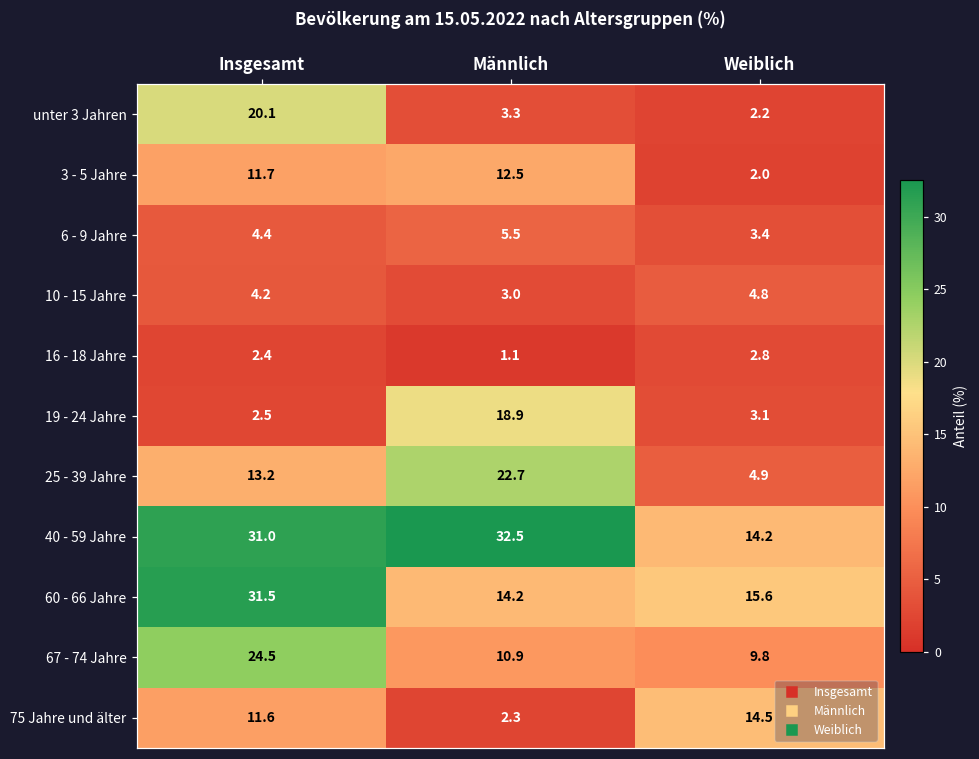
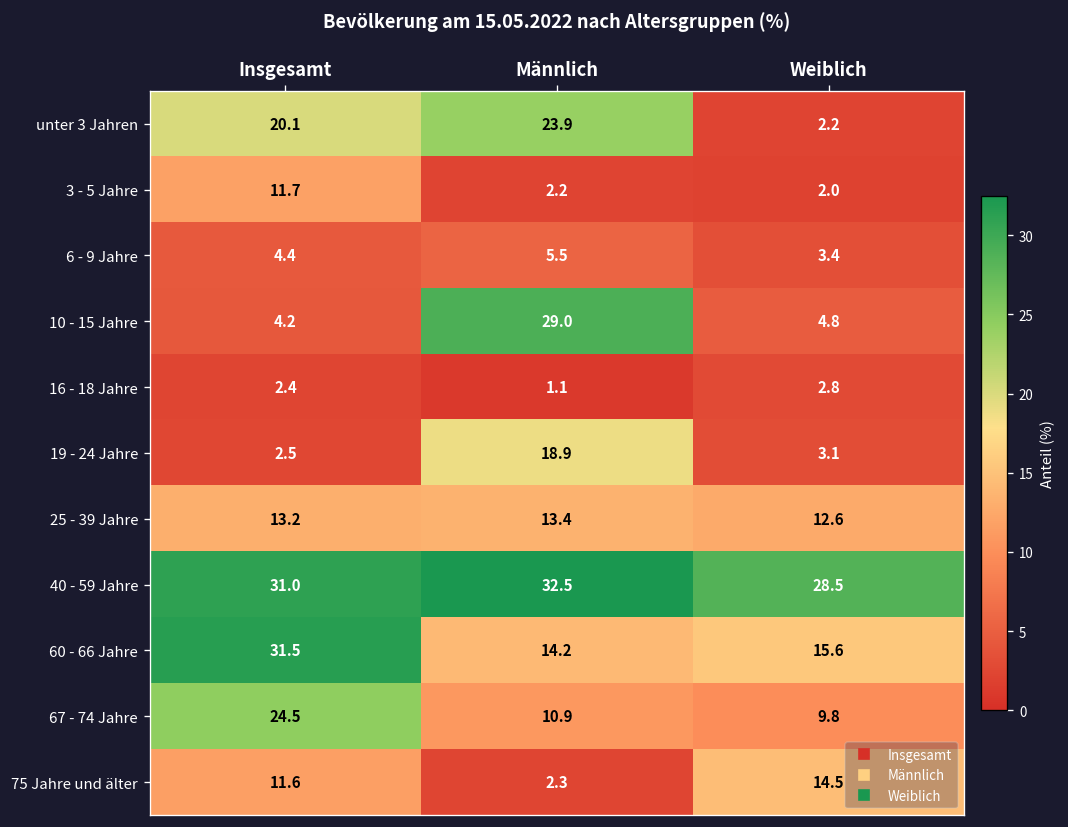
  {
    "unter 3 Jahren": {
      "Insgesamt": 20.1,
-     "Männlich": 3.3,
+     "Männlich": 23.9,
      "Weiblich": 2.2
    },
    "3 - 5 Jahre": {
      "Insgesamt": 11.7,
-     "Männlich": 12.5,
+     "Männlich": 2.2,
      "Weiblich": 2.0
    },
    "6 - 9 Jahre": {
      "Insgesamt": 4.4,
      "Männlich": 5.5,
      "Weiblich": 3.4
    },
    "10 - 15 Jahre": {
      "Insgesamt": 4.2,
-     "Männlich": 3.0,
+     "Männlich": 29.0,
      "Weiblich": 4.8
    },
    "16 - 18 Jahre": {
      "Insgesamt": 2.4,
      "Männlich": 1.1,
      "Weiblich": 2.8
    },
    "19 - 24 Jahre": {
      "Insgesamt": 2.5,
      "Männlich": 18.9,
      "Weiblich": 3.1
    },
    "25 - 39 Jahre": {
      "Insgesamt": 13.2,
-     "Männlich": 22.7,
-     "Weiblich": 4.9
+     "Männlich": 13.4,
+     "Weiblich": 12.6
    },
    "40 - 59 Jahre": {
      "Insgesamt": 31.0,
      "Männlich": 32.5,
-     "Weiblich": 14.2
+     "Weiblich": 28.5
    },
    "60 - 66 Jahre": {
      "Insgesamt": 31.5,
      "Männlich": 14.2,
      "Weiblich": 15.6
    },
    "67 - 74 Jahre": {
      "Insgesamt": 24.5,
      "Männlich": 10.9,
      "Weiblich": 9.8
    },
    "75 Jahre und älter": {
      "Insgesamt": 11.6,
      "Männlich": 2.3,
      "Weiblich": 14.5
    }
  }
